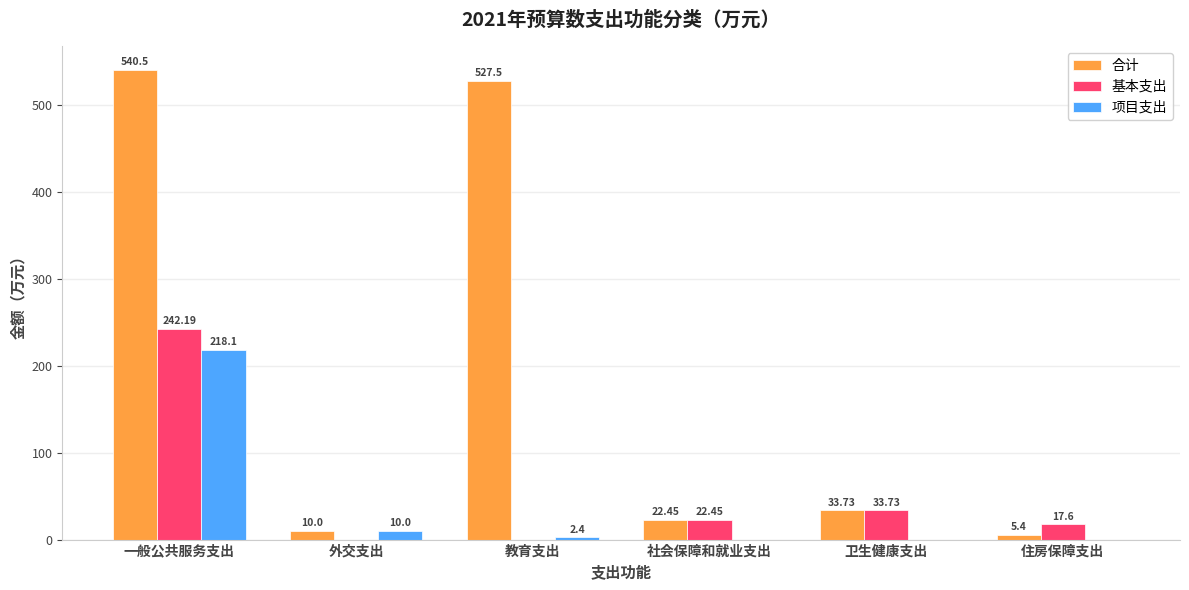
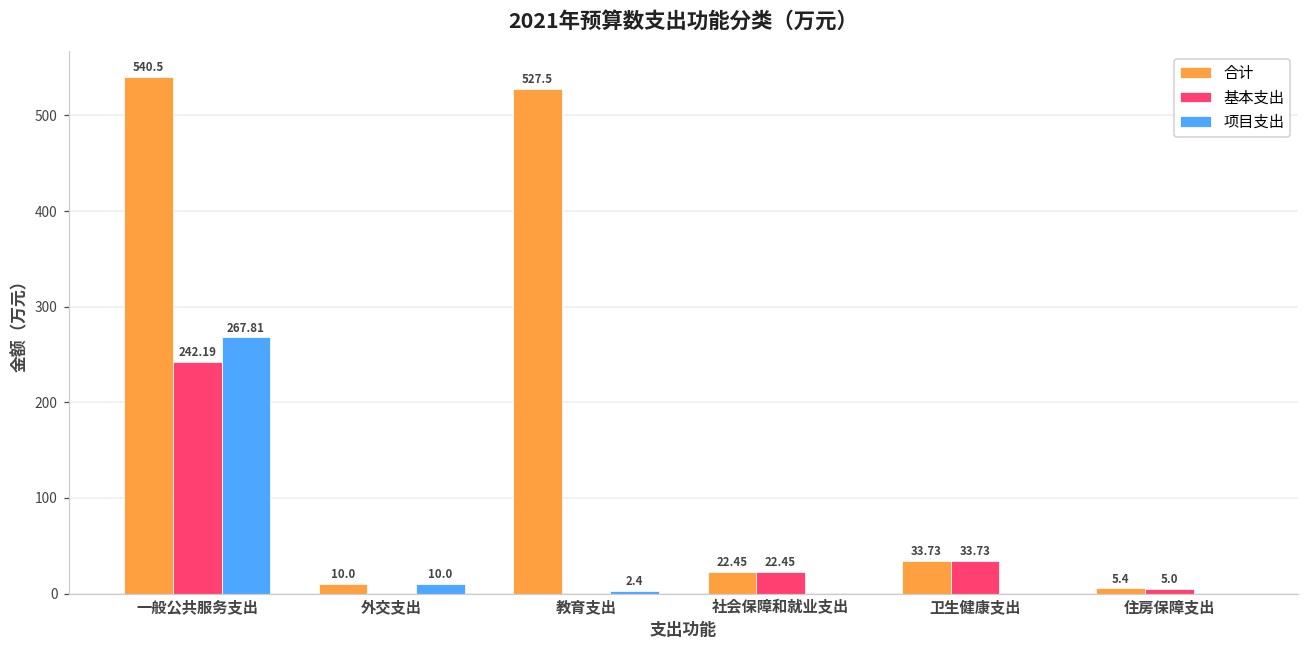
  {
    "合计": {
      "一般公共服务支出": 540.5,
      "外交支出": 10.0,
      "教育支出": 527.5,
      "社会保障和就业支出": 22.45,
      "卫生健康支出": 33.73,
      "住房保障支出": 5.4
    },
    "基本支出": {
      "一般公共服务支出": 242.19,
      "社会保障和就业支出": 22.45,
      "卫生健康支出": 33.73,
-     "住房保障支出": 17.6
+     "住房保障支出": 5.0
    },
    "项目支出": {
-     "一般公共服务支出": 218.1,
+     "一般公共服务支出": 267.81,
      "外交支出": 10.0,
      "教育支出": 2.4
    }
  }
